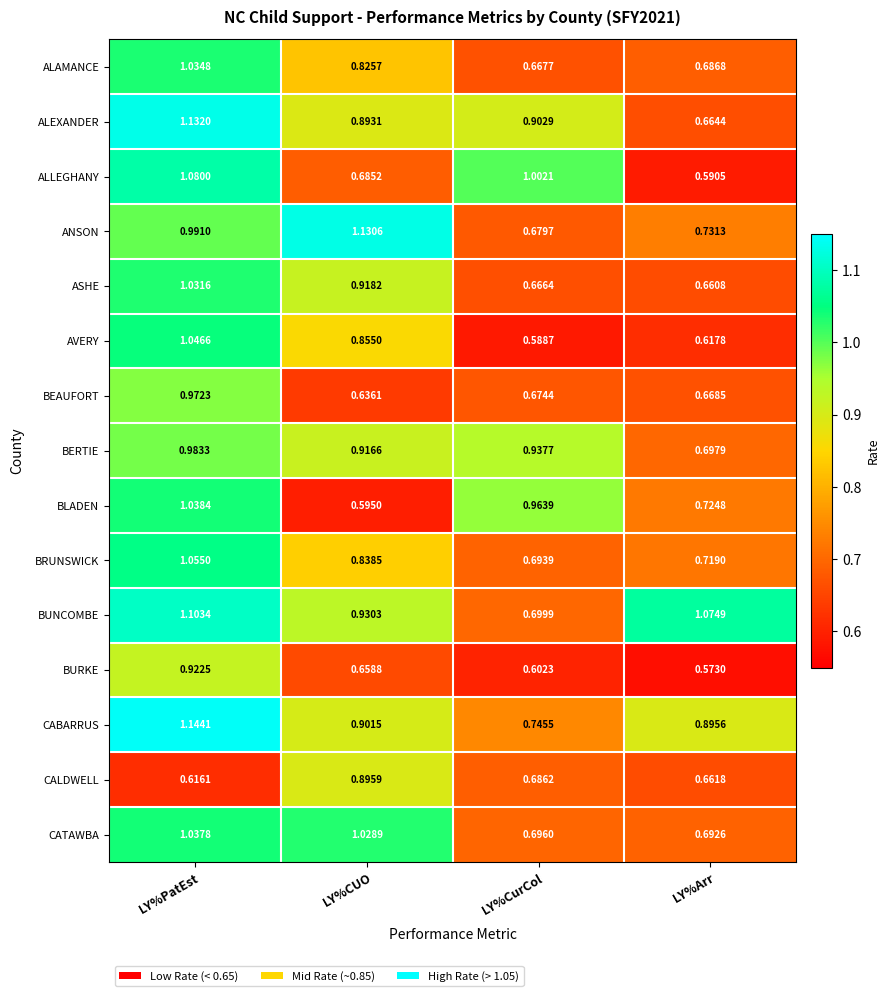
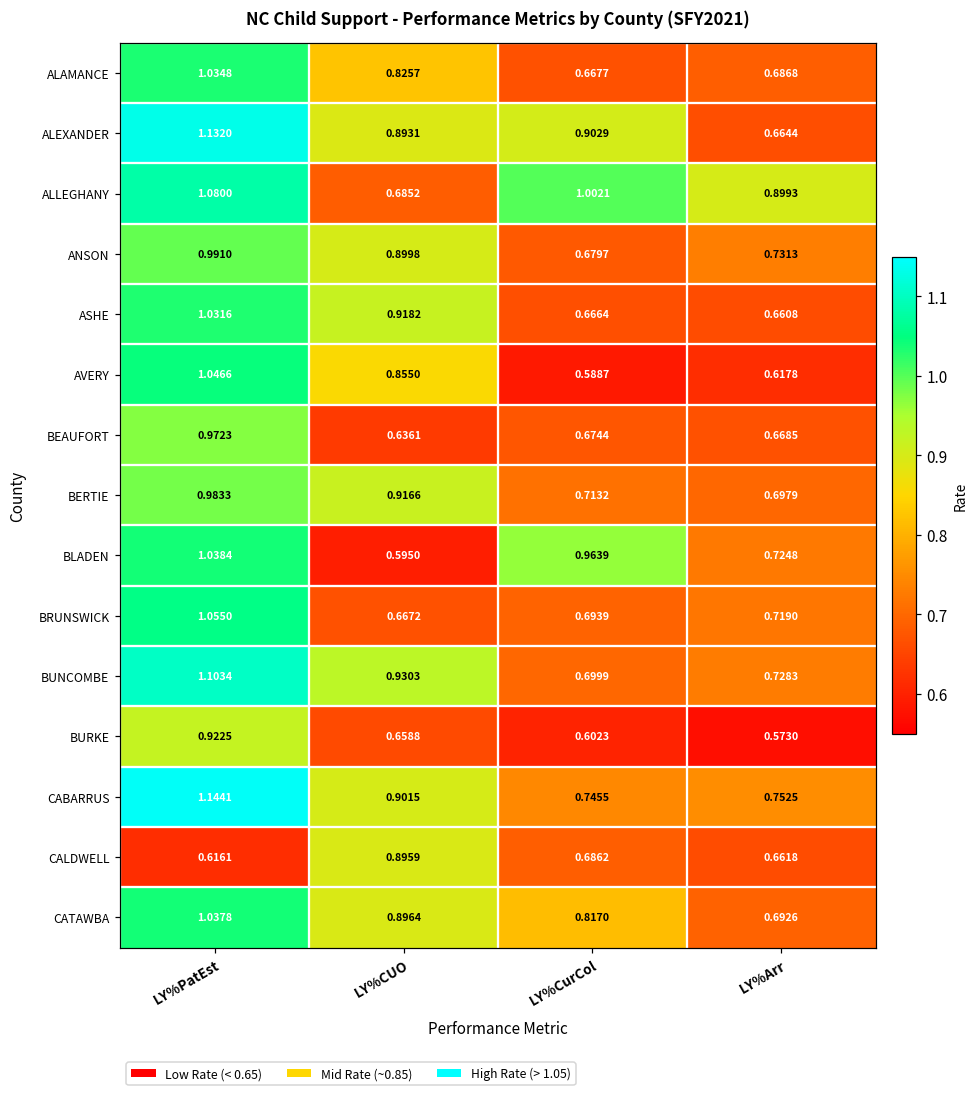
  {
    "ALAMANCE": {
      "LY%PatEst": 1.0348,
      "LY%CUO": 0.8257,
      "LY%CurCol": 0.6677,
      "LY%Arr": 0.6868
    },
    "ALEXANDER": {
      "LY%PatEst": 1.1320,
      "LY%CUO": 0.8931,
      "LY%CurCol": 0.9029,
      "LY%Arr": 0.6644
    },
    "ALLEGHANY": {
      "LY%PatEst": 1.0800,
      "LY%CUO": 0.6852,
      "LY%CurCol": 1.0021,
-     "LY%Arr": 0.5905
+     "LY%Arr": 0.8993
    },
    "ANSON": {
      "LY%PatEst": 0.9910,
-     "LY%CUO": 1.1306,
+     "LY%CUO": 0.8998,
      "LY%CurCol": 0.6797,
      "LY%Arr": 0.7313
    },
    "ASHE": {
      "LY%PatEst": 1.0316,
      "LY%CUO": 0.9182,
      "LY%CurCol": 0.6664,
      "LY%Arr": 0.6608
    },
    "AVERY": {
      "LY%PatEst": 1.0466,
      "LY%CUO": 0.8550,
      "LY%CurCol": 0.5887,
      "LY%Arr": 0.6178
    },
    "BEAUFORT": {
      "LY%PatEst": 0.9723,
      "LY%CUO": 0.6361,
      "LY%CurCol": 0.6744,
      "LY%Arr": 0.6685
    },
    "BERTIE": {
      "LY%PatEst": 0.9833,
      "LY%CUO": 0.9166,
-     "LY%CurCol": 0.9377,
+     "LY%CurCol": 0.7132,
      "LY%Arr": 0.6979
    },
    "BLADEN": {
      "LY%PatEst": 1.0384,
      "LY%CUO": 0.5950,
      "LY%CurCol": 0.9639,
      "LY%Arr": 0.7248
    },
    "BRUNSWICK": {
      "LY%PatEst": 1.0550,
-     "LY%CUO": 0.8385,
+     "LY%CUO": 0.6672,
      "LY%CurCol": 0.6939,
      "LY%Arr": 0.7190
    },
    "BUNCOMBE": {
      "LY%PatEst": 1.1034,
      "LY%CUO": 0.9303,
      "LY%CurCol": 0.6999,
-     "LY%Arr": 1.0749
+     "LY%Arr": 0.7283
    },
    "BURKE": {
      "LY%PatEst": 0.9225,
      "LY%CUO": 0.6588,
      "LY%CurCol": 0.6023,
      "LY%Arr": 0.5730
    },
    "CABARRUS": {
      "LY%PatEst": 1.1441,
      "LY%CUO": 0.9015,
      "LY%CurCol": 0.7455,
-     "LY%Arr": 0.8956
+     "LY%Arr": 0.7525
    },
    "CALDWELL": {
      "LY%PatEst": 0.6161,
      "LY%CUO": 0.8959,
      "LY%CurCol": 0.6862,
      "LY%Arr": 0.6618
    },
    "CATAWBA": {
      "LY%PatEst": 1.0378,
-     "LY%CUO": 1.0289,
-     "LY%CurCol": 0.6960,
+     "LY%CUO": 0.8964,
+     "LY%CurCol": 0.8170,
      "LY%Arr": 0.6926
    }
  }
